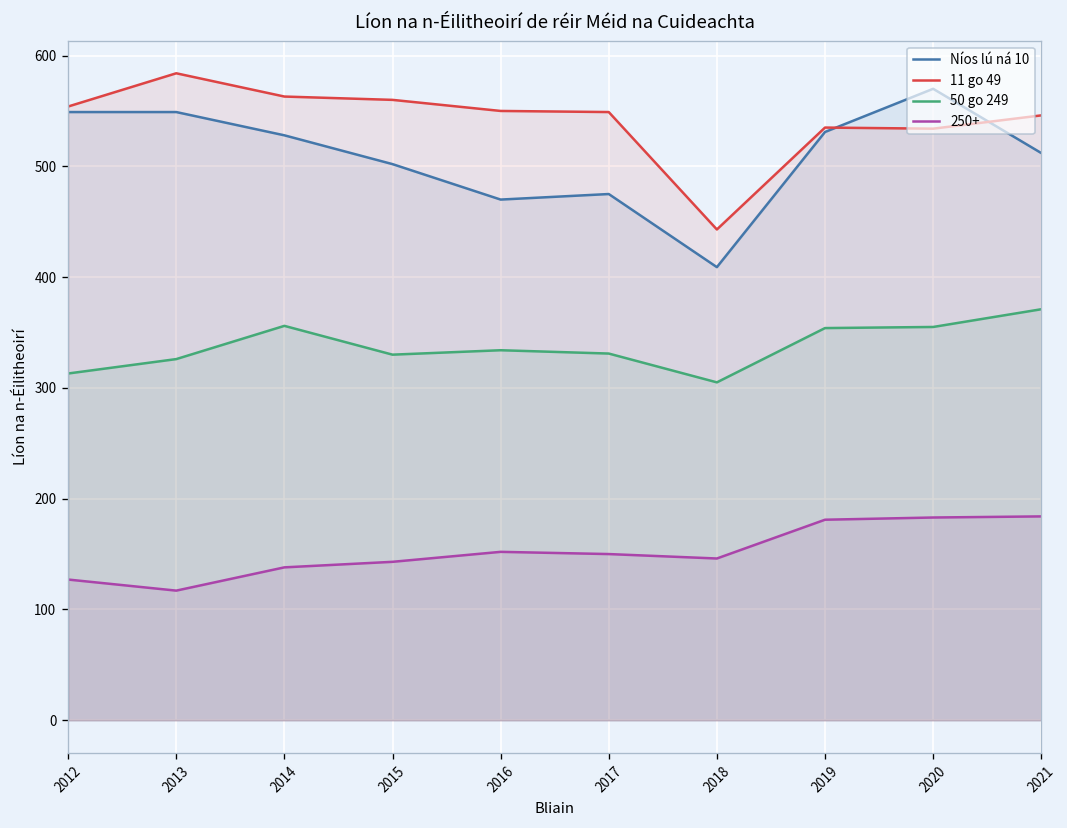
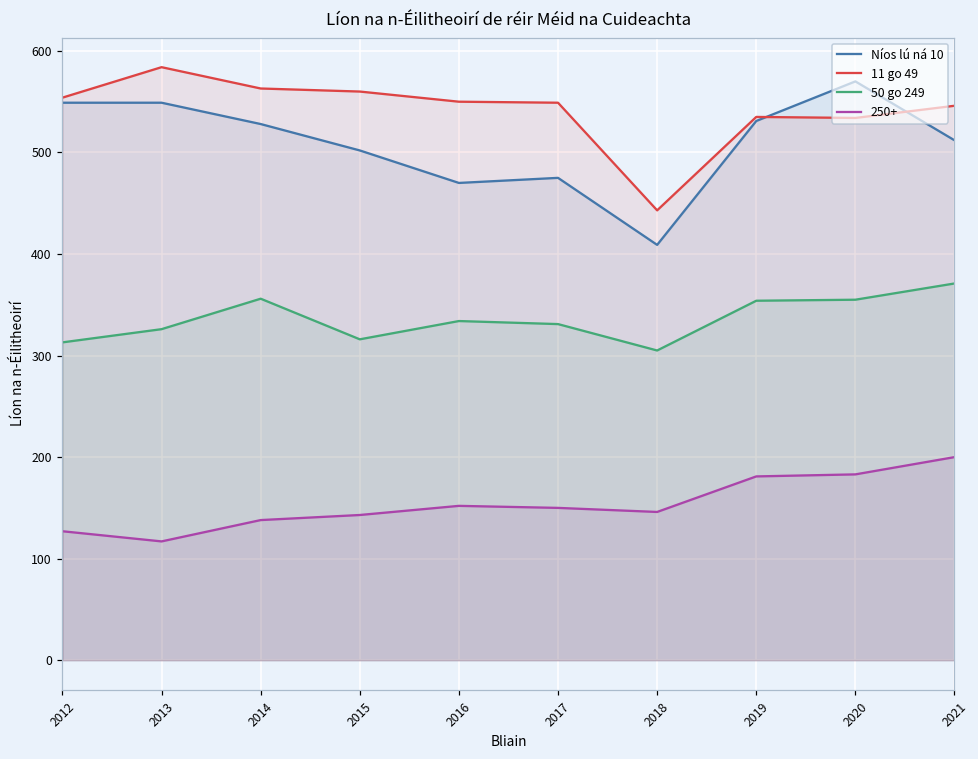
  {
    "Níos lú ná 10": {
      "2012": 550,
      "2013": 550,
      "2014": 530,
      "2015": 500,
      "2016": 470,
      "2017": 480,
      "2018": 410,
      "2019": 530,
      "2021": 510
    },
    "11 go 49": {
      "2012": 550,
      "2013": 580,
      "2014": 560,
      "2015": 560,
      "2016": 550,
      "2017": 550,
      "2018": 440,
      "2019": 540,
      "2020": 530,
      "2021": 550
    },
    "50 go 249": {
      "2012": 310,
      "2013": 330,
      "2014": 360,
-     "2015": 330,
+     "2015": 320,
      "2016": 330,
      "2017": 330,
      "2018": 310,
      "2019": 350,
      "2020": 360,
      "2021": 370
    },
    "250+": {
      "2012": 130,
      "2013": 120,
      "2014": 140,
      "2015": 140,
      "2016": 150,
      "2017": 150,
      "2018": 150,
      "2019": 180,
      "2020": 180,
-     "2021": 180
+     "2021": 200
    }
  }
